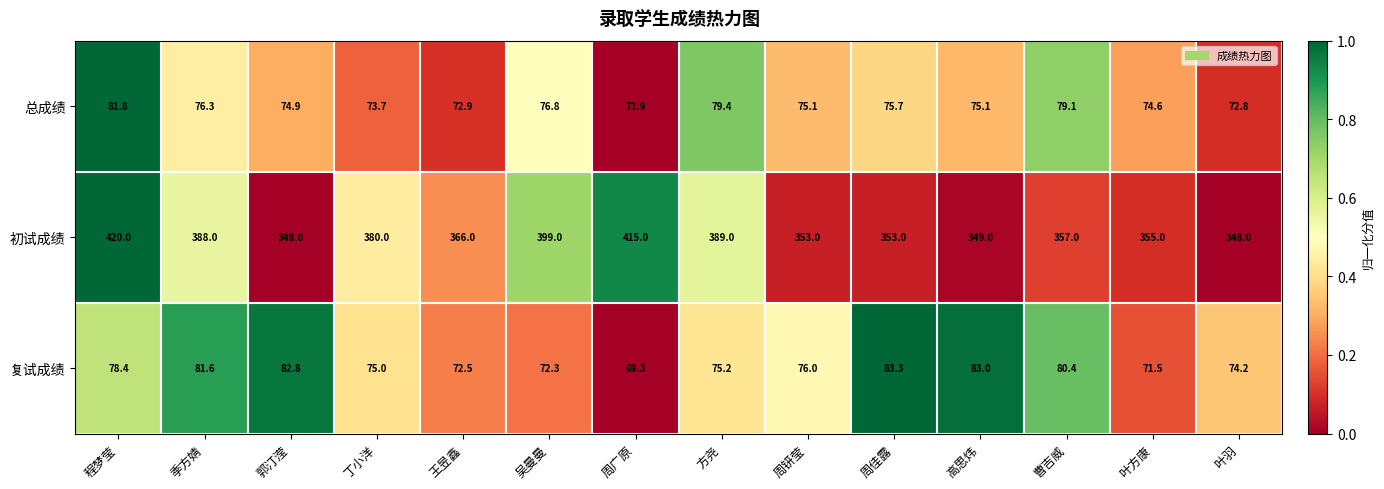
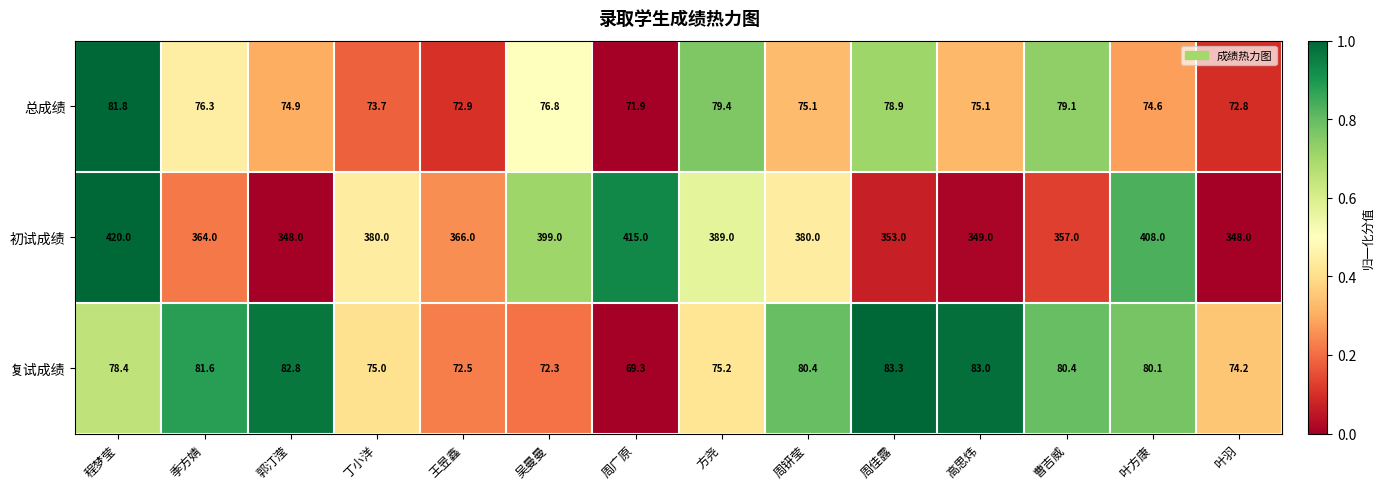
  {
    "总成绩": {
      "程梦莹": 81.8,
      "季方婧": 76.3,
      "郭汀滢": 74.9,
      "丁小洋": 73.7,
      "王昱鑫": 72.9,
      "吴曼曼": 76.8,
      "周广原": 71.9,
      "方尧": 79.4,
      "周钘莹": 75.1,
-     "周佳露": 75.7,
+     "周佳露": 78.9,
      "高思炜": 75.1,
      "曹吉威": 79.1,
      "叶方康": 74.6,
      "叶羽": 72.8
    },
    "初试成绩": {
      "程梦莹": 420.0,
-     "季方婧": 388.0,
+     "季方婧": 364.0,
      "郭汀滢": 348.0,
      "丁小洋": 380.0,
      "王昱鑫": 366.0,
      "吴曼曼": 399.0,
      "周广原": 415.0,
      "方尧": 389.0,
-     "周钘莹": 353.0,
+     "周钘莹": 380.0,
      "周佳露": 353.0,
      "高思炜": 349.0,
      "曹吉威": 357.0,
-     "叶方康": 355.0,
+     "叶方康": 408.0,
      "叶羽": 348.0
    },
    "复试成绩": {
      "程梦莹": 78.4,
      "季方婧": 81.6,
      "郭汀滢": 82.8,
      "丁小洋": 75.0,
      "王昱鑫": 72.5,
      "吴曼曼": 72.3,
      "周广原": 69.3,
      "方尧": 75.2,
-     "周钘莹": 76.0,
+     "周钘莹": 80.4,
      "周佳露": 83.3,
      "高思炜": 83.0,
      "曹吉威": 80.4,
-     "叶方康": 71.5,
+     "叶方康": 80.1,
      "叶羽": 74.2
    }
  }
